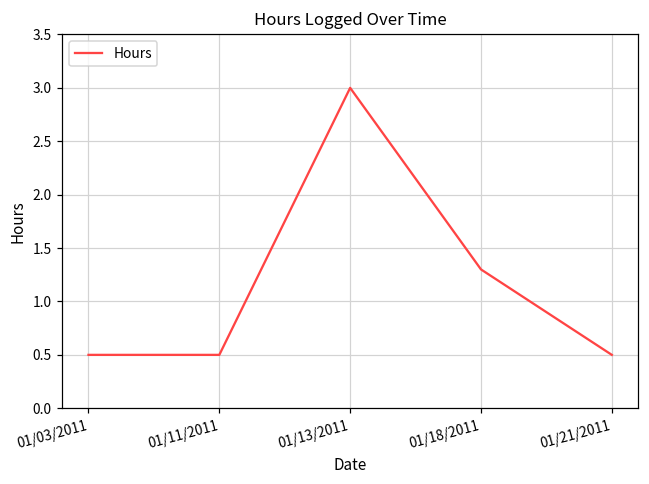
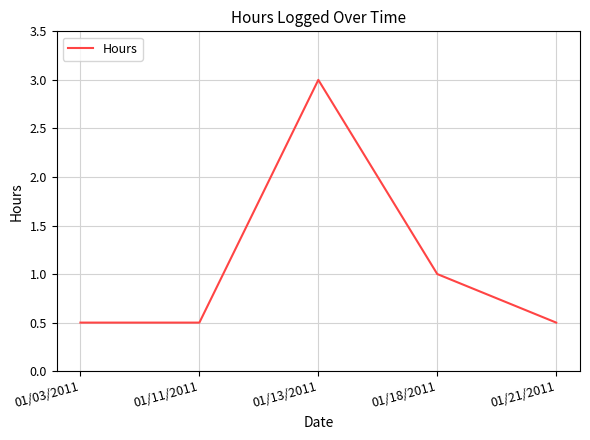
  {
    "01/03/2011": 0.5,
    "01/11/2011": 0.5,
    "01/13/2011": 3.0,
-   "01/18/2011": 1.3,
+   "01/18/2011": 1.0,
    "01/21/2011": 0.5
  }
